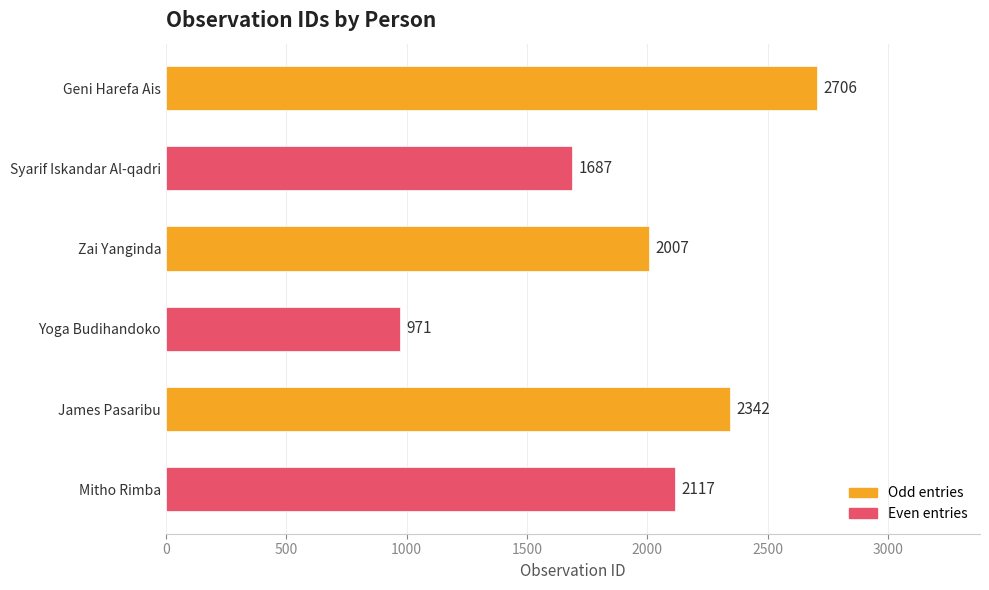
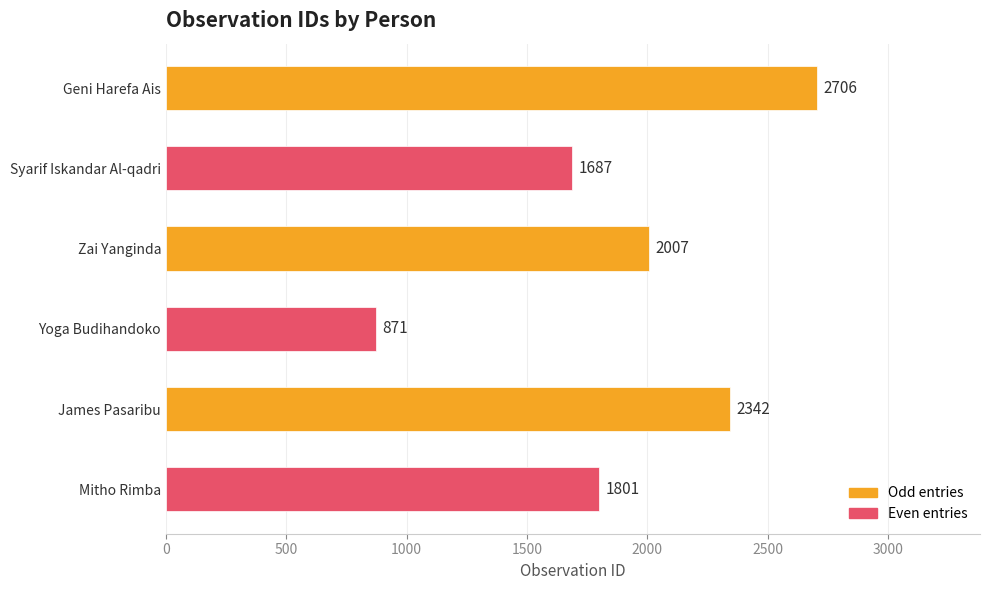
  {
    "Geni Harefa Ais": 2706,
    "Syarif Iskandar Al-qadri": 1687,
    "Zai Yanginda": 2007,
-   "Yoga Budihandoko": 971,
+   "Yoga Budihandoko": 871,
    "James Pasaribu": 2342,
-   "Mitho Rimba": 2117
+   "Mitho Rimba": 1801
  }
